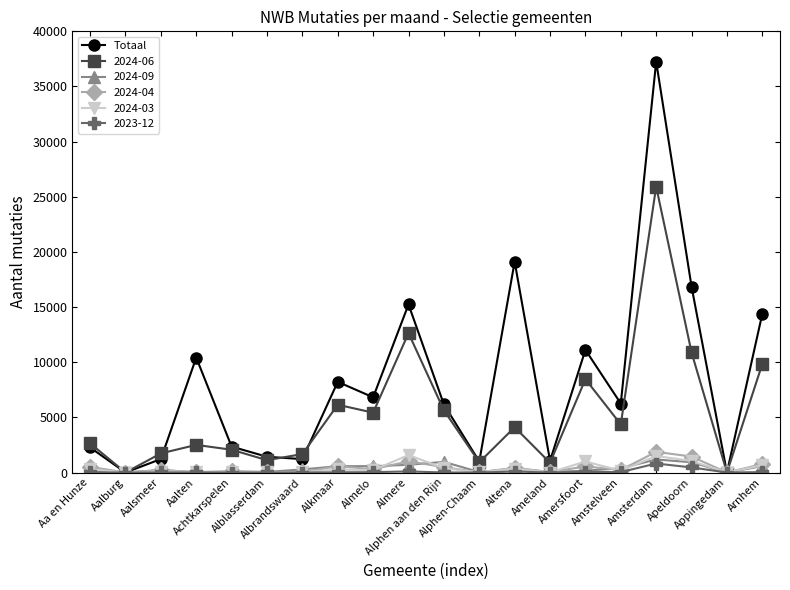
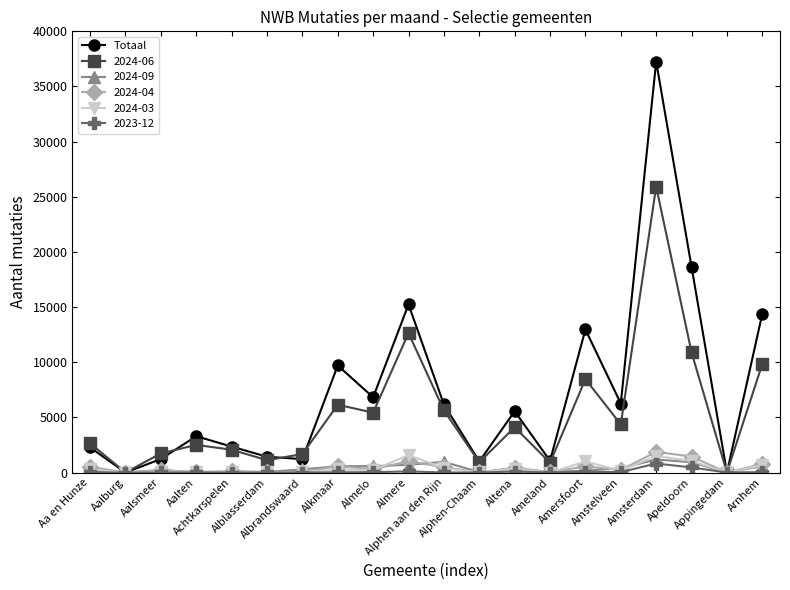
  {
    "Totaal": {
      "Aa en Hunze": 2300,
      "Aalsmeer": 1200,
-     "Aalten": 10400,
+     "Aalten": 3300,
      "Achtkarspelen": 2300,
      "Alblasserdam": 1400,
      "Albrandswaard": 1200,
-     "Alkmaar": 8200,
+     "Alkmaar": 9700,
      "Almelo": 6800,
      "Almere": 15200,
      "Alphen aan den Rijn": 6200,
-     "Altena": 19100,
-     "Amersfoort": 11100,
+     "Altena": 5600,
+     "Amersfoort": 13000,
      "Amstelveen": 6300,
      "Amsterdam": 37300,
-     "Apeldoorn": 16900,
+     "Apeldoorn": 18600,
      "Arnhem": 14400
    }
  }
